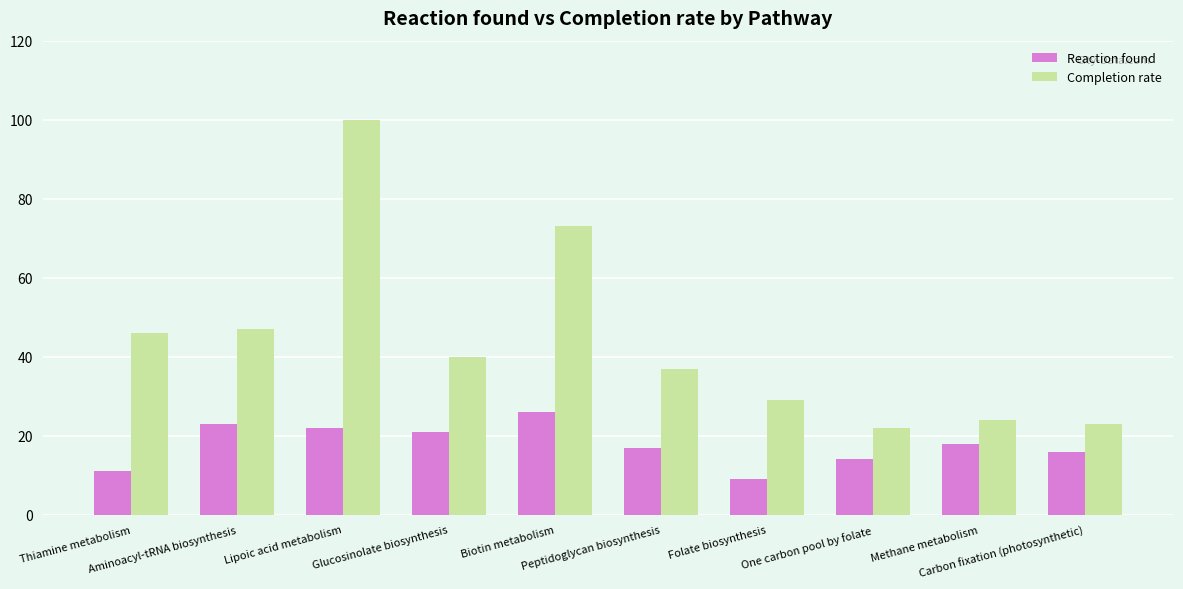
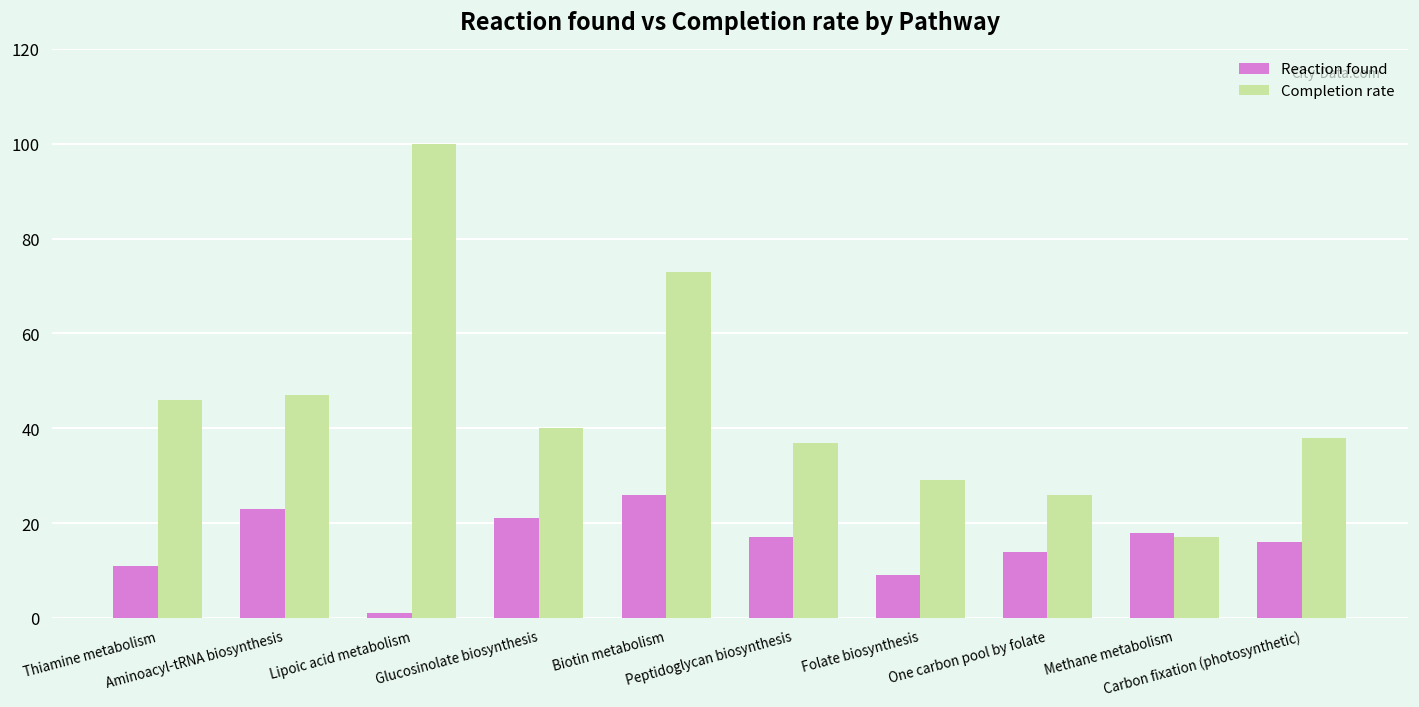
  {
    "Reaction found": {
      "Thiamine metabolism": 11,
      "Aminoacyl-tRNA biosynthesis": 23,
-     "Lipoic acid metabolism": 22,
+     "Lipoic acid metabolism": 1,
      "Glucosinolate biosynthesis": 21,
      "Biotin metabolism": 26,
      "Peptidoglycan biosynthesis": 17,
      "Folate biosynthesis": 9,
      "One carbon pool by folate": 14,
      "Methane metabolism": 18,
      "Carbon fixation (photosynthetic)": 16
    },
    "Completion rate": {
      "Thiamine metabolism": 46,
      "Aminoacyl-tRNA biosynthesis": 47,
      "Lipoic acid metabolism": 100,
      "Glucosinolate biosynthesis": 40,
      "Biotin metabolism": 73,
      "Peptidoglycan biosynthesis": 37,
      "Folate biosynthesis": 29,
-     "One carbon pool by folate": 22,
-     "Methane metabolism": 24,
-     "Carbon fixation (photosynthetic)": 23
+     "One carbon pool by folate": 26,
+     "Methane metabolism": 17,
+     "Carbon fixation (photosynthetic)": 38
    }
  }
